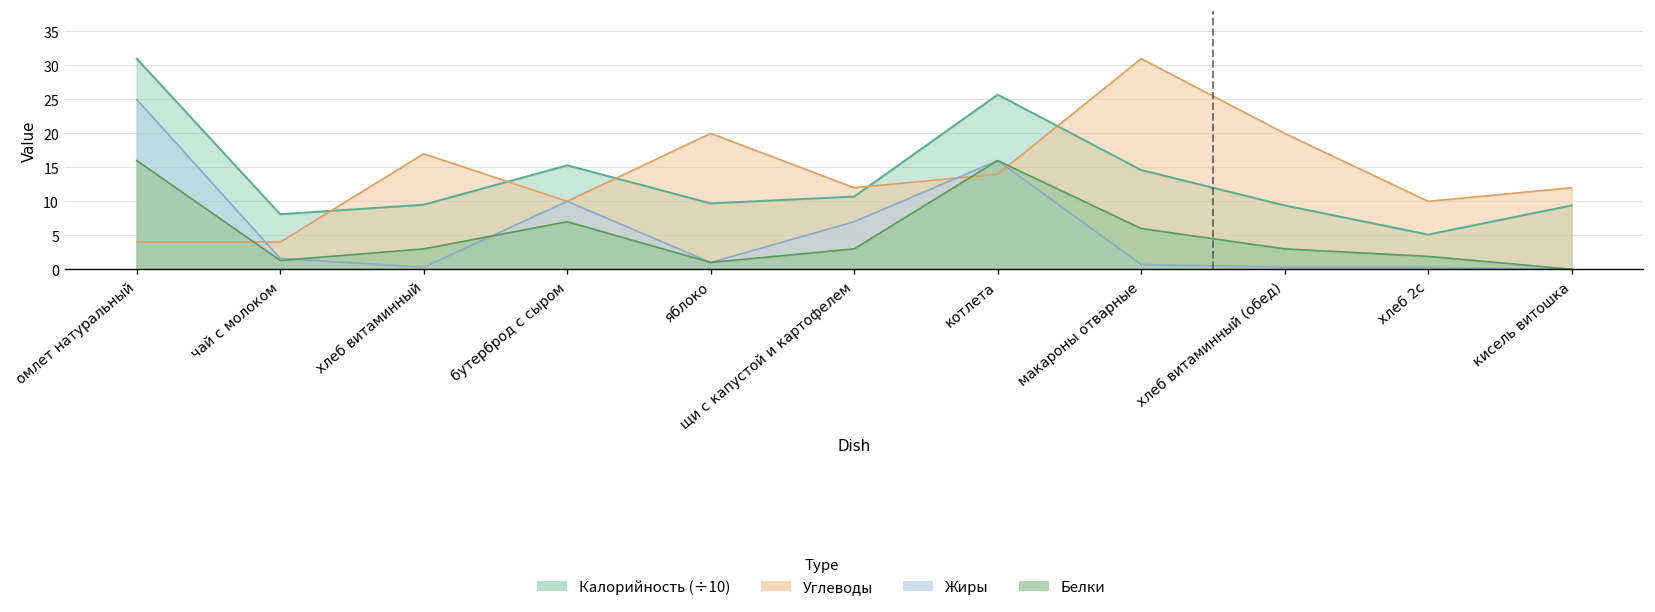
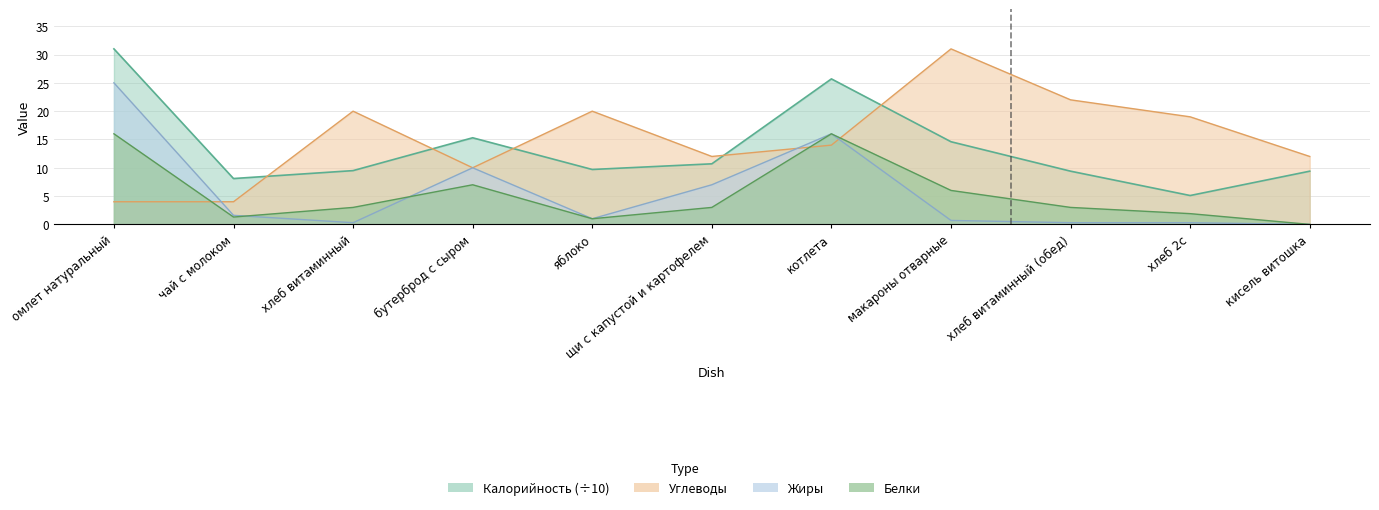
  {
    "Углеводы": {
      "омлет натуральный": 4,
      "чай с молоком": 4,
-     "хлеб витаминный": 17,
+     "хлеб витаминный": 20,
      "яблоко": 20,
      "щи с капустой и картофелем": 12,
      "котлета": 14,
      "макароны отварные": 31,
-     "хлеб витаминный (обед)": 20,
-     "хлеб 2с": 10,
+     "хлеб витаминный (обед)": 22,
+     "хлеб 2с": 19,
      "кисель витошка": 12
    }
  }
